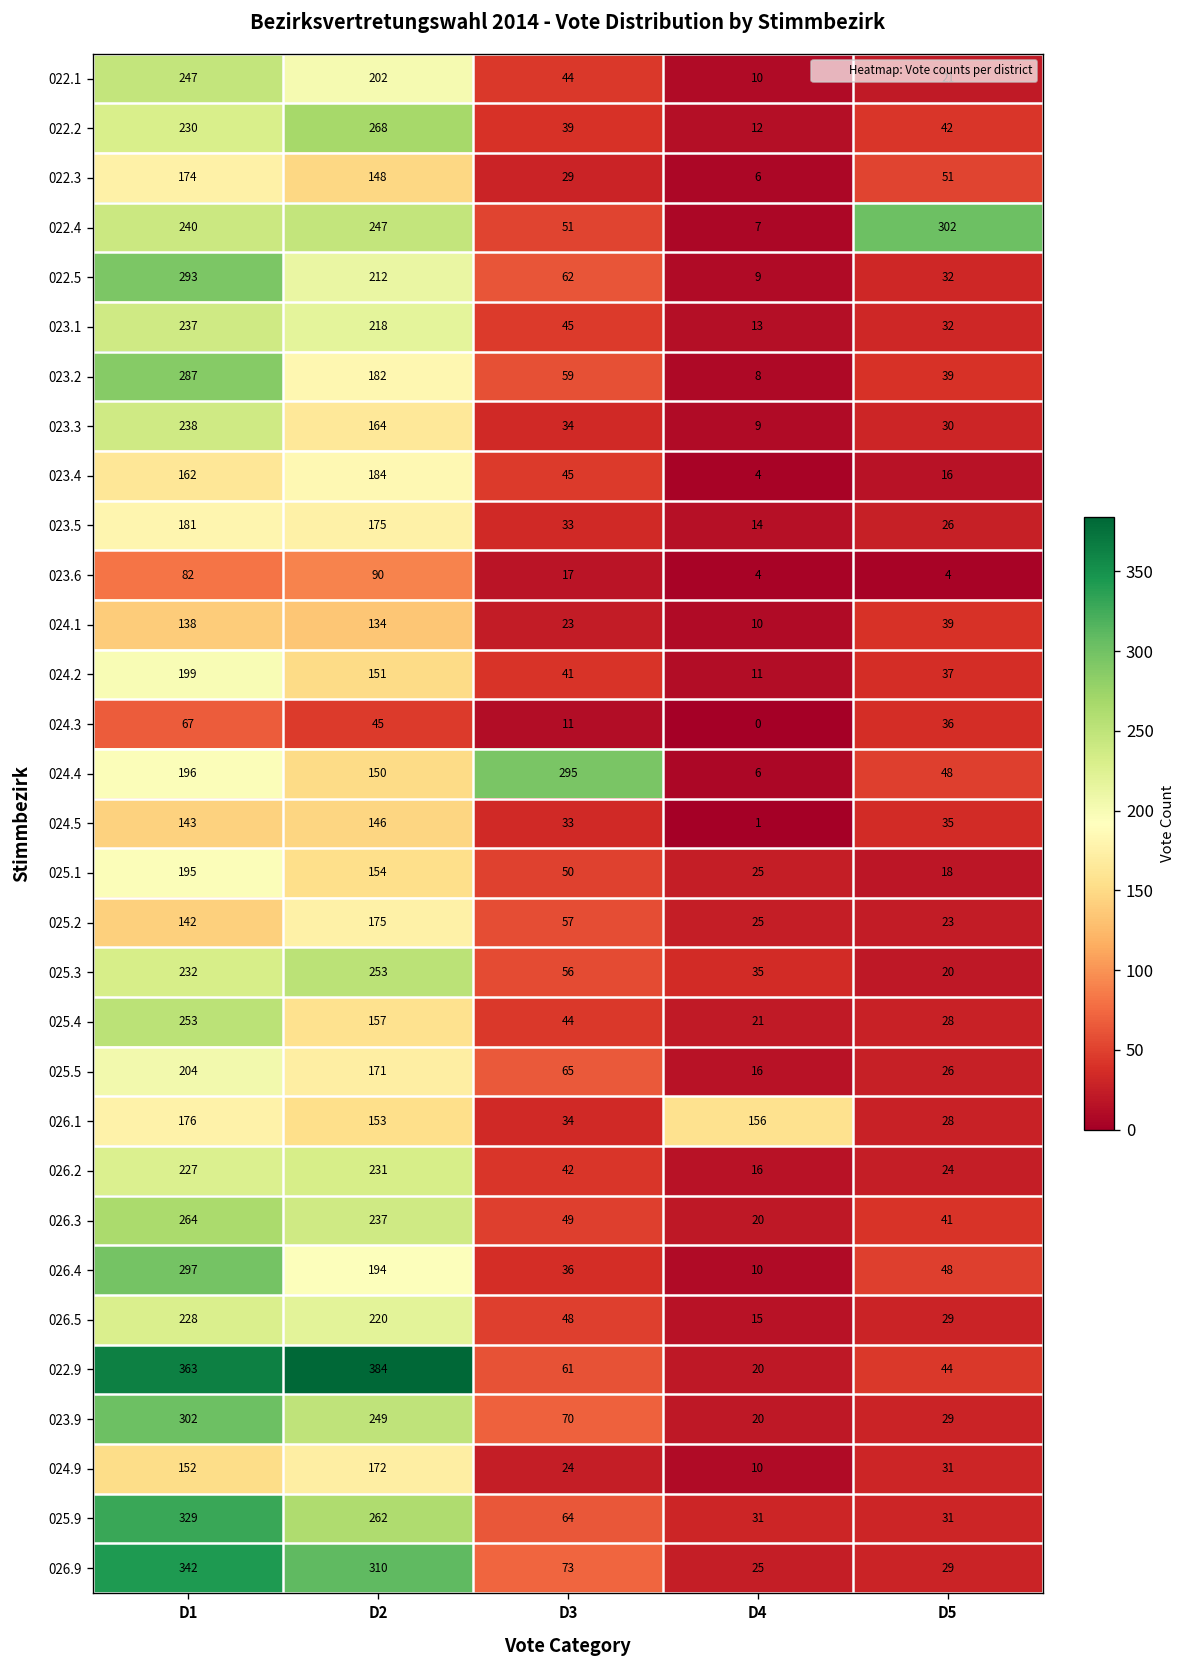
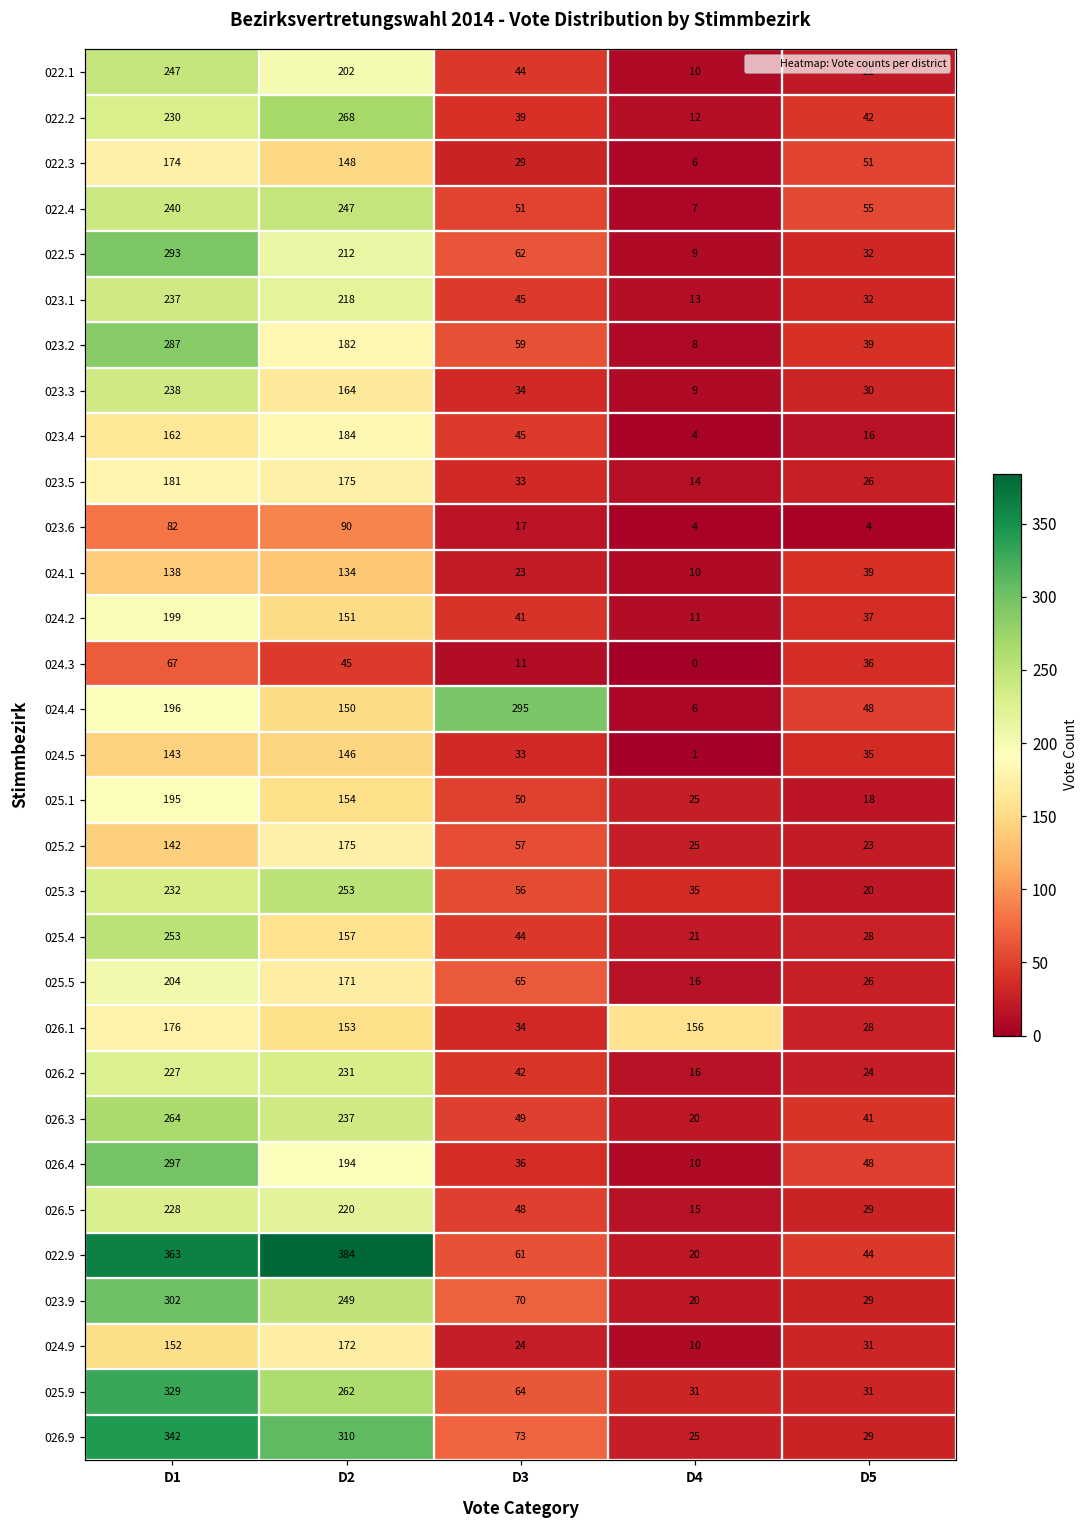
  {
    "022.1": {
      "D1": 247,
      "D2": 202,
      "D3": 44,
      "D4": 10
    },
    "022.2": {
      "D1": 230,
      "D2": 268,
      "D3": 39,
      "D4": 12,
      "D5": 42
    },
    "022.3": {
      "D1": 174,
      "D2": 148,
      "D3": 29,
      "D4": 6,
      "D5": 51
    },
    "022.4": {
      "D1": 240,
      "D2": 247,
      "D3": 51,
      "D4": 7,
-     "D5": 302
+     "D5": 55
    },
    "022.5": {
      "D1": 293,
      "D2": 212,
      "D3": 62,
      "D4": 9,
      "D5": 32
    },
    "023.1": {
      "D1": 237,
      "D2": 218,
      "D3": 45,
      "D4": 13,
      "D5": 32
    },
    "023.2": {
      "D1": 287,
      "D2": 182,
      "D3": 59,
      "D4": 8,
      "D5": 39
    },
    "023.3": {
      "D1": 238,
      "D2": 164,
      "D3": 34,
      "D4": 9,
      "D5": 30
    },
    "023.4": {
      "D1": 162,
      "D2": 184,
      "D3": 45,
      "D4": 4,
      "D5": 16
    },
    "023.5": {
      "D1": 181,
      "D2": 175,
      "D3": 33,
      "D4": 14,
      "D5": 26
    },
    "023.6": {
      "D1": 82,
      "D2": 90,
      "D3": 17,
      "D4": 4,
      "D5": 4
    },
    "024.1": {
      "D1": 138,
      "D2": 134,
      "D3": 23,
      "D4": 10,
      "D5": 39
    },
    "024.2": {
      "D1": 199,
      "D2": 151,
      "D3": 41,
      "D4": 11,
      "D5": 37
    },
    "024.3": {
      "D1": 67,
      "D2": 45,
      "D3": 11,
      "D4": 0,
      "D5": 36
    },
    "024.4": {
      "D1": 196,
      "D2": 150,
      "D3": 295,
      "D4": 6,
      "D5": 48
    },
    "024.5": {
      "D1": 143,
      "D2": 146,
      "D3": 33,
      "D4": 1,
      "D5": 35
    },
    "025.1": {
      "D1": 195,
      "D2": 154,
      "D3": 50,
      "D4": 25,
      "D5": 18
    },
    "025.2": {
      "D1": 142,
      "D2": 175,
      "D3": 57,
      "D4": 25,
      "D5": 23
    },
    "025.3": {
      "D1": 232,
      "D2": 253,
      "D3": 56,
      "D4": 35,
      "D5": 20
    },
    "025.4": {
      "D1": 253,
      "D2": 157,
      "D3": 44,
      "D4": 21,
      "D5": 28
    },
    "025.5": {
      "D1": 204,
      "D2": 171,
      "D3": 65,
      "D4": 16,
      "D5": 26
    },
    "026.1": {
      "D1": 176,
      "D2": 153,
      "D3": 34,
      "D4": 156,
      "D5": 28
    },
    "026.2": {
      "D1": 227,
      "D2": 231,
      "D3": 42,
      "D4": 16,
      "D5": 24
    },
    "026.3": {
      "D1": 264,
      "D2": 237,
      "D3": 49,
      "D4": 20,
      "D5": 41
    },
    "026.4": {
      "D1": 297,
      "D2": 194,
      "D3": 36,
      "D4": 10,
      "D5": 48
    },
    "026.5": {
      "D1": 228,
      "D2": 220,
      "D3": 48,
      "D4": 15,
      "D5": 29
    },
    "022.9": {
      "D1": 363,
      "D2": 384,
      "D3": 61,
      "D4": 20,
      "D5": 44
    },
    "023.9": {
      "D1": 302,
      "D2": 249,
      "D3": 70,
      "D4": 20,
      "D5": 29
    },
    "024.9": {
      "D1": 152,
      "D2": 172,
      "D3": 24,
      "D4": 10,
      "D5": 31
    },
    "025.9": {
      "D1": 329,
      "D2": 262,
      "D3": 64,
      "D4": 31,
      "D5": 31
    },
    "026.9": {
      "D1": 342,
      "D2": 310,
      "D3": 73,
      "D4": 25,
      "D5": 29
    }
  }
